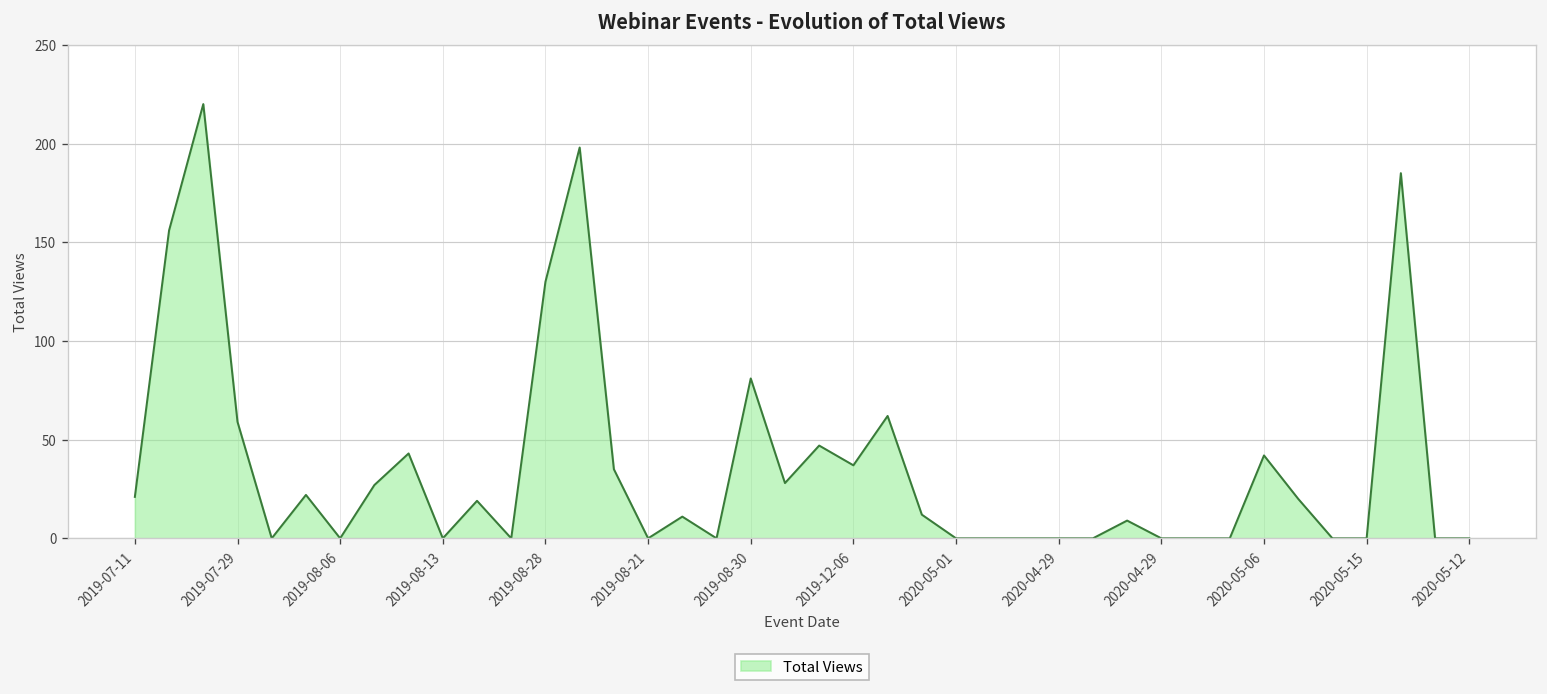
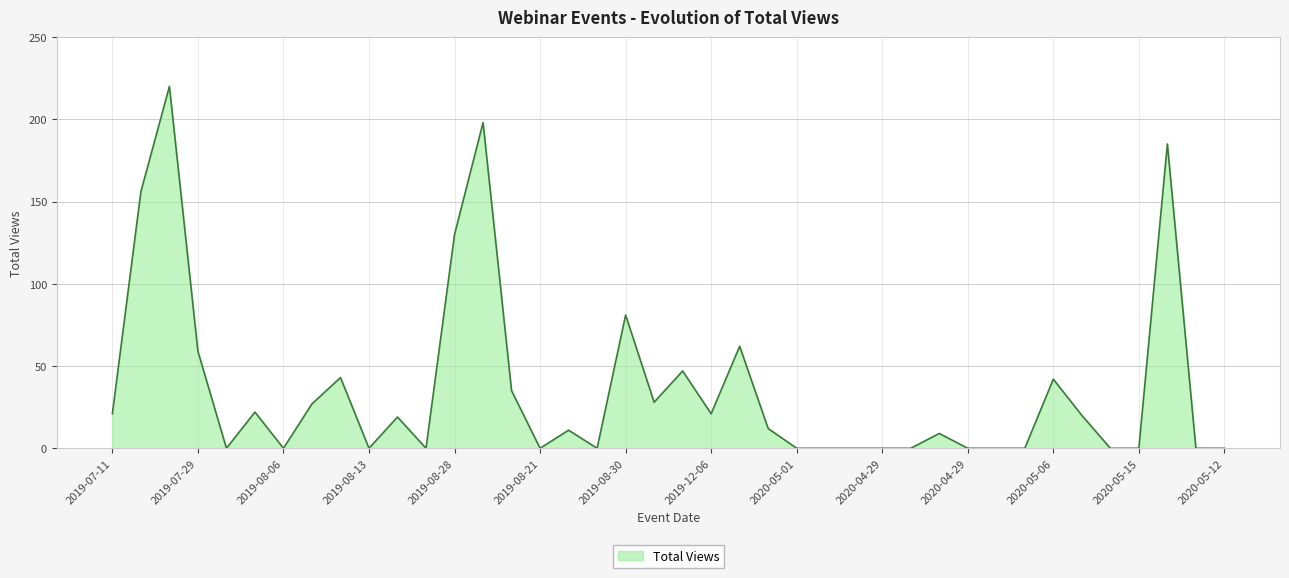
  {
    "2019-07-11": 21,
    "2019-07-29": 59,
    "2019-08-06": 0,
    "2019-08-13": 0,
    "2019-08-28": 130,
    "2019-08-21": 0,
-   "2019-12-06": 37,
+   "2019-12-06": 21,
    "2020-05-15": 0,
    "2020-05-12": 0
  }
